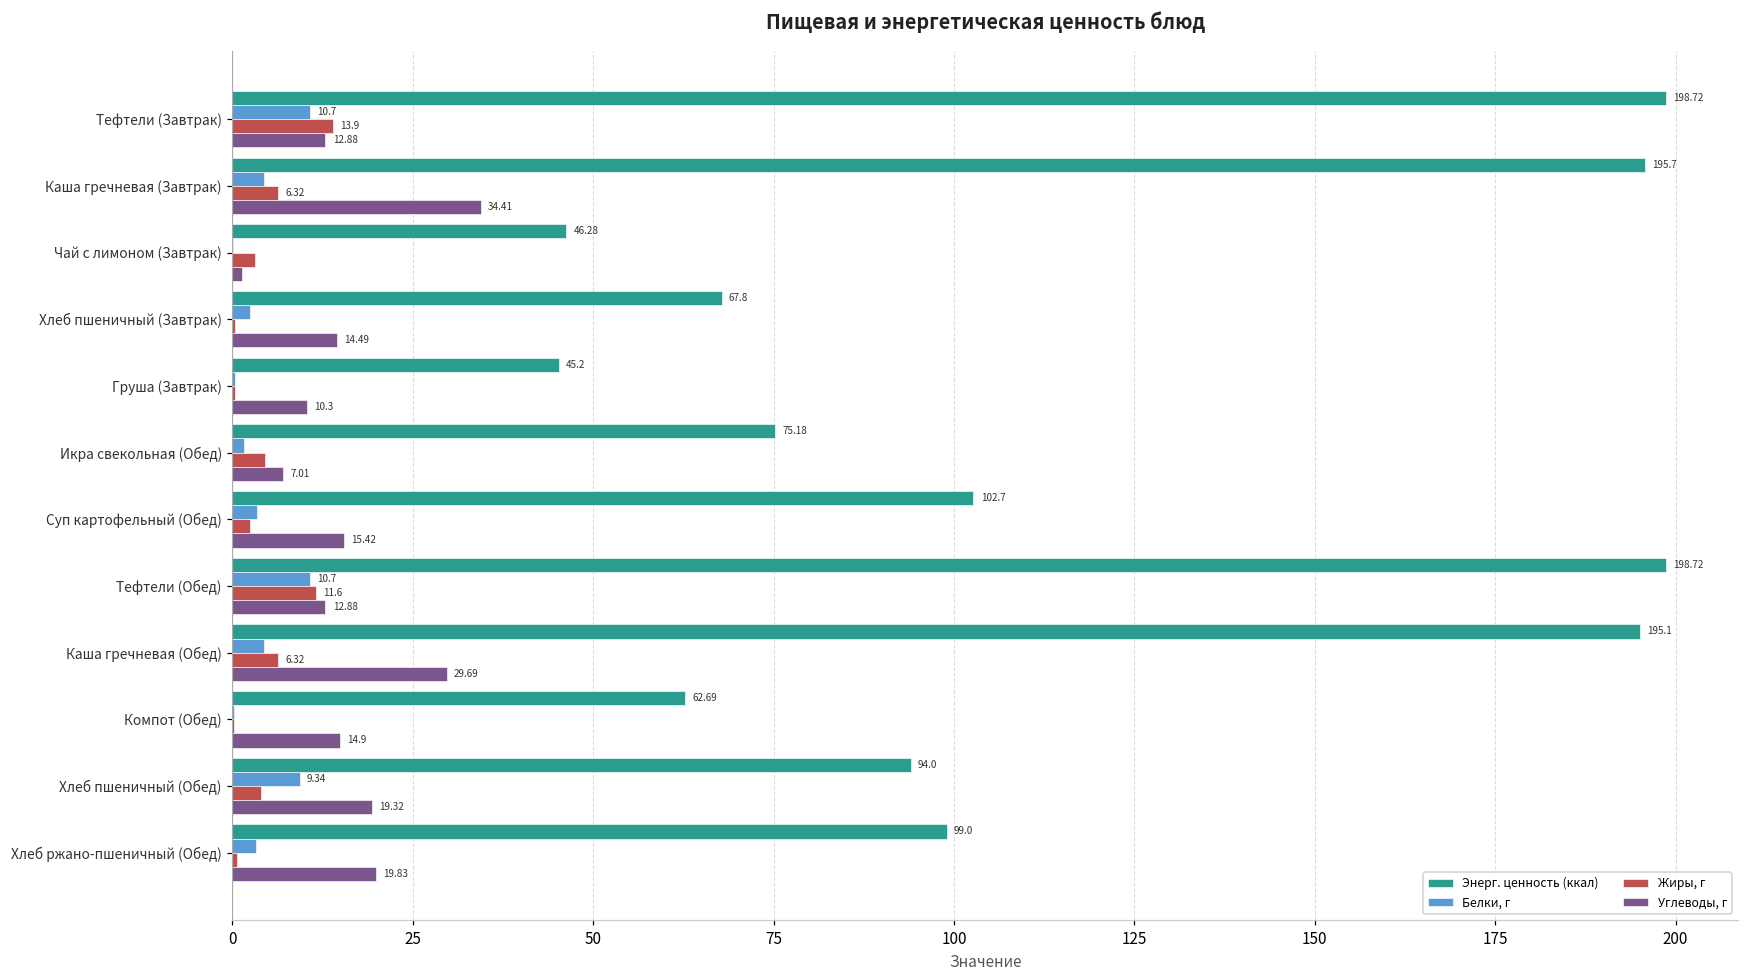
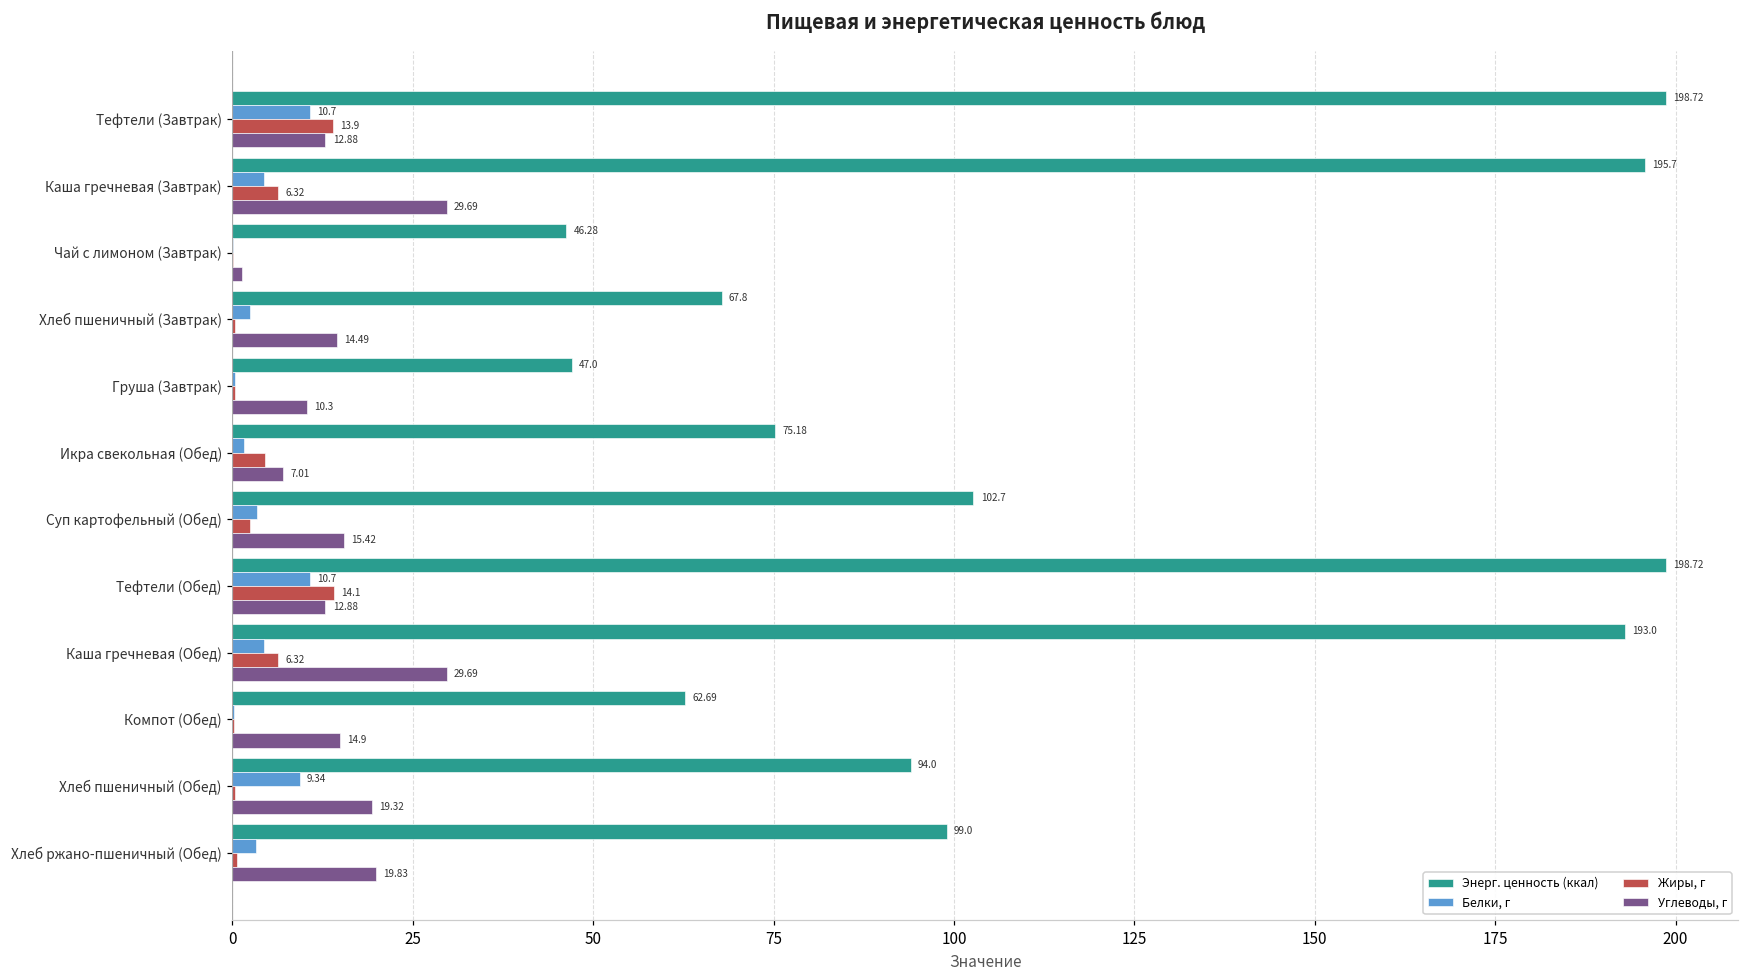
  {
    "Энерг. ценность (ккал)": {
      "Тефтели (Завтрак)": 198.72,
      "Каша гречневая (Завтрак)": 195.7,
      "Чай с лимоном (Завтрак)": 46.28,
      "Хлеб пшеничный (Завтрак)": 67.8,
-     "Груша (Завтрак)": 45.2,
+     "Груша (Завтрак)": 47.0,
      "Икра свекольная (Обед)": 75.18,
      "Суп картофельный (Обед)": 102.7,
      "Тефтели (Обед)": 198.72,
-     "Каша гречневая (Обед)": 195.1,
+     "Каша гречневая (Обед)": 193.0,
      "Компот (Обед)": 62.69,
      "Хлеб пшеничный (Обед)": 94.0,
      "Хлеб ржано-пшеничный (Обед)": 99.0
    },
    "Белки, г": {
      "Тефтели (Завтрак)": 10.7,
      "Тефтели (Обед)": 10.7,
      "Хлеб пшеничный (Обед)": 9.34
    },
    "Жиры, г": {
      "Тефтели (Завтрак)": 13.9,
      "Каша гречневая (Завтрак)": 6.32,
-     "Чай с лимоном (Завтрак)": 3,
-     "Тефтели (Обед)": 11.6,
+     "Чай с лимоном (Завтрак)": 0,
+     "Тефтели (Обед)": 14.1,
      "Каша гречневая (Обед)": 6.32,
-     "Хлеб пшеничный (Обед)": 4
+     "Хлеб пшеничный (Обед)": 0
    },
    "Углеводы, г": {
      "Тефтели (Завтрак)": 12.88,
-     "Каша гречневая (Завтрак)": 34.41,
+     "Каша гречневая (Завтрак)": 29.69,
      "Хлеб пшеничный (Завтрак)": 14.49,
      "Груша (Завтрак)": 10.3,
      "Икра свекольная (Обед)": 7.01,
      "Суп картофельный (Обед)": 15.42,
      "Тефтели (Обед)": 12.88,
      "Каша гречневая (Обед)": 29.69,
      "Компот (Обед)": 14.9,
      "Хлеб пшеничный (Обед)": 19.32,
      "Хлеб ржано-пшеничный (Обед)": 19.83
    }
  }
